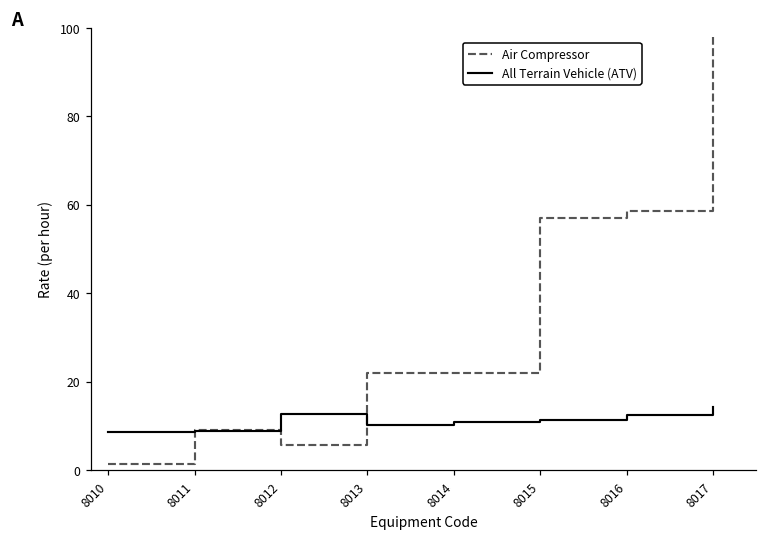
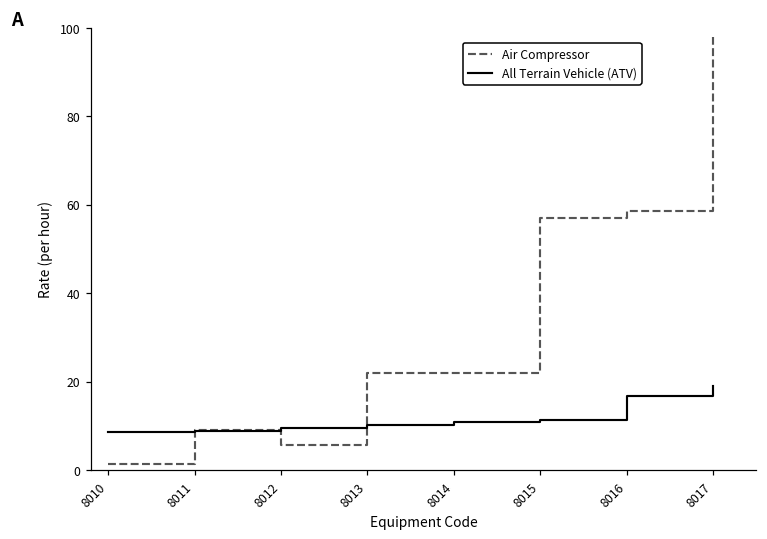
  {
    "Air Compressor": {
      "8010": 1,
      "8012": 6,
      "8013": 22,
      "8014": 22,
      "8015": 57,
      "8016": 59,
      "8017": 98
    },
    "All Terrain Vehicle (ATV)": {
      "8010": 9,
-     "8012": 13,
+     "8012": 9,
      "8013": 10,
      "8014": 11,
      "8015": 11,
-     "8016": 13,
-     "8017": 14
+     "8016": 17,
+     "8017": 19
    }
  }
